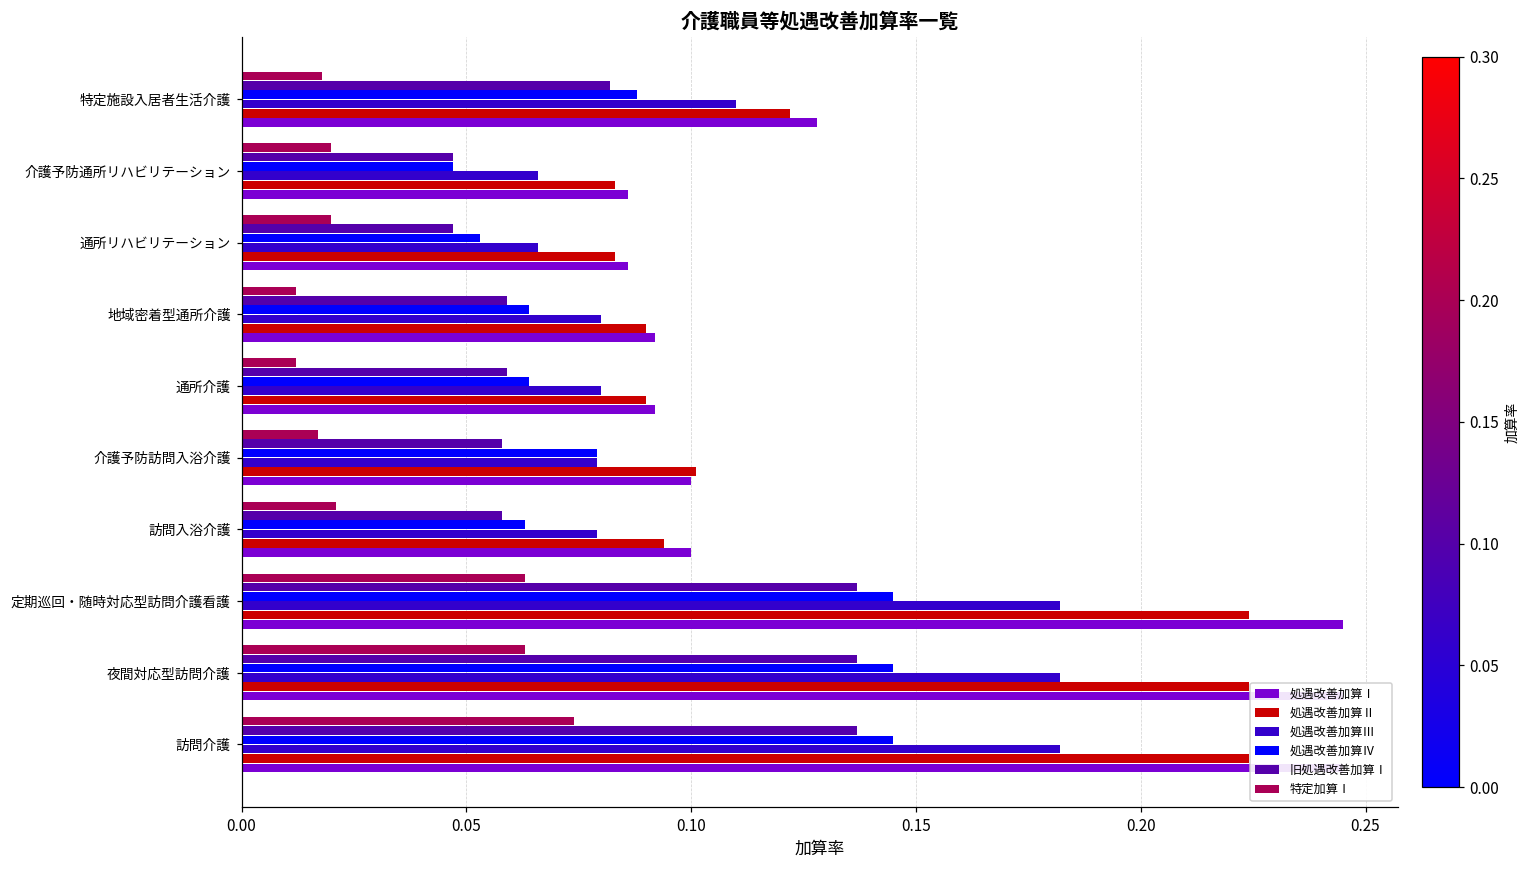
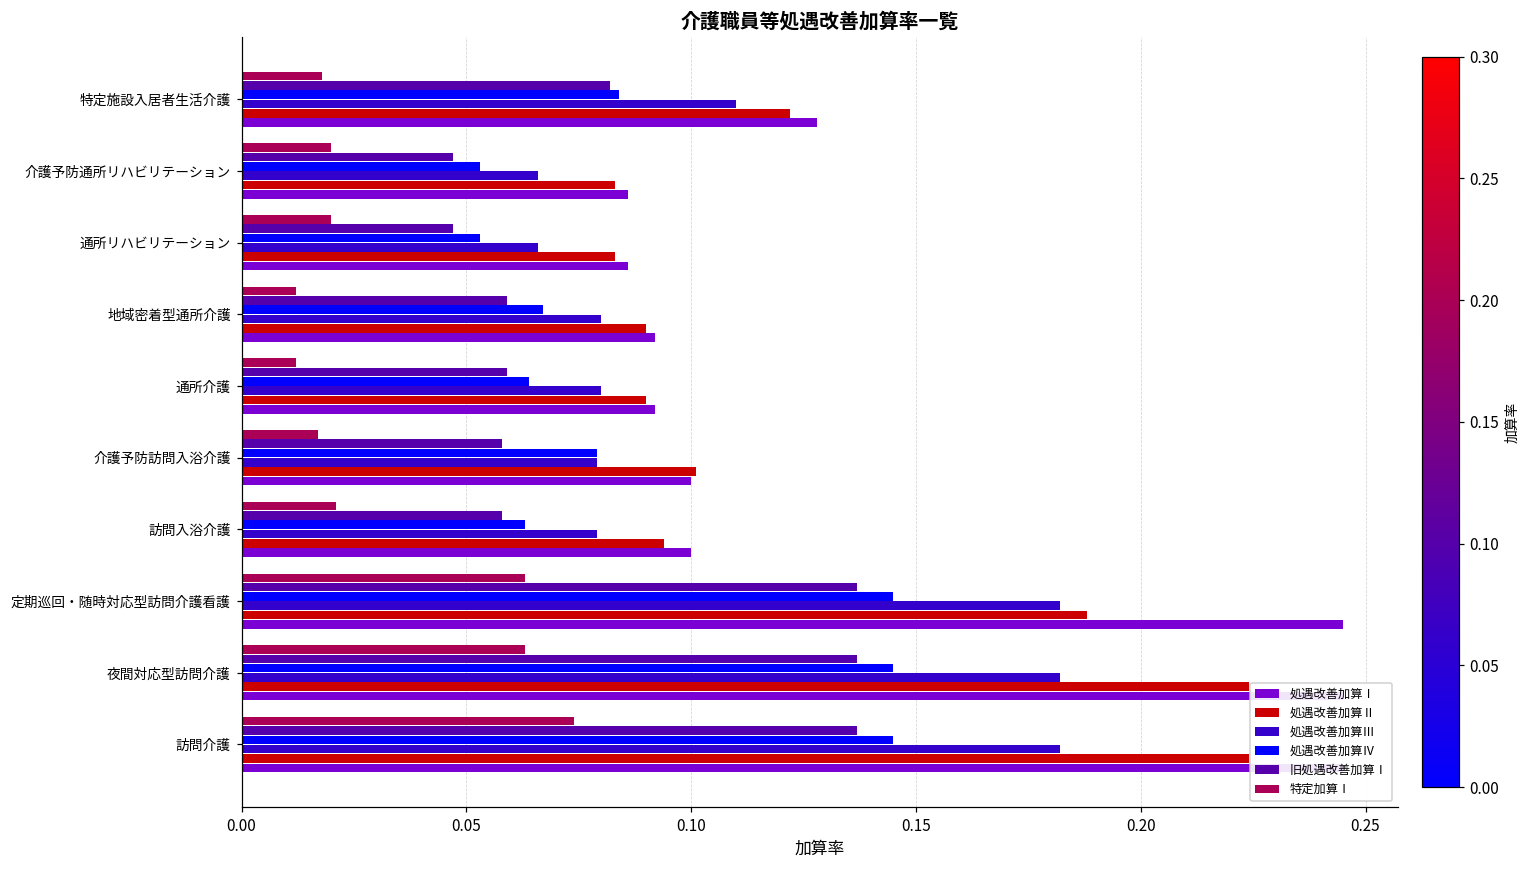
  {
    "処遇改善加算Ⅱ": {
      "特定施設入居者生活介護": 0.122,
      "介護予防通所リハビリテーション": 0.083,
      "通所リハビリテーション": 0.083,
      "地域密着型通所介護": 0.090,
      "通所介護": 0.090,
      "介護予防訪問入浴介護": 0.101,
      "訪問入浴介護": 0.094,
-     "定期巡回・随時対応型訪問介護看護": 0.224,
+     "定期巡回・随時対応型訪問介護看護": 0.188,
      "夜間対応型訪問介護": 0.224,
      "訪問介護": 0.224
    },
    "処遇改善加算Ⅳ": {
-     "特定施設入居者生活介護": 0.088,
-     "介護予防通所リハビリテーション": 0.047,
+     "特定施設入居者生活介護": 0.084,
+     "介護予防通所リハビリテーション": 0.053,
      "通所リハビリテーション": 0.053,
-     "地域密着型通所介護": 0.064,
+     "地域密着型通所介護": 0.067,
      "通所介護": 0.064,
      "介護予防訪問入浴介護": 0.079,
      "訪問入浴介護": 0.063,
      "定期巡回・随時対応型訪問介護看護": 0.145,
      "夜間対応型訪問介護": 0.145,
      "訪問介護": 0.145
    },
    "特定加算Ⅰ": {
      "特定施設入居者生活介護": 0.018,
      "介護予防通所リハビリテーション": 0.020,
      "通所リハビリテーション": 0.020,
      "地域密着型通所介護": 0.012,
      "通所介護": 0.012,
      "介護予防訪問入浴介護": 0.017,
      "訪問入浴介護": 0.021,
      "定期巡回・随時対応型訪問介護看護": 0.063,
      "夜間対応型訪問介護": 0.063,
      "訪問介護": 0.074
    }
  }
